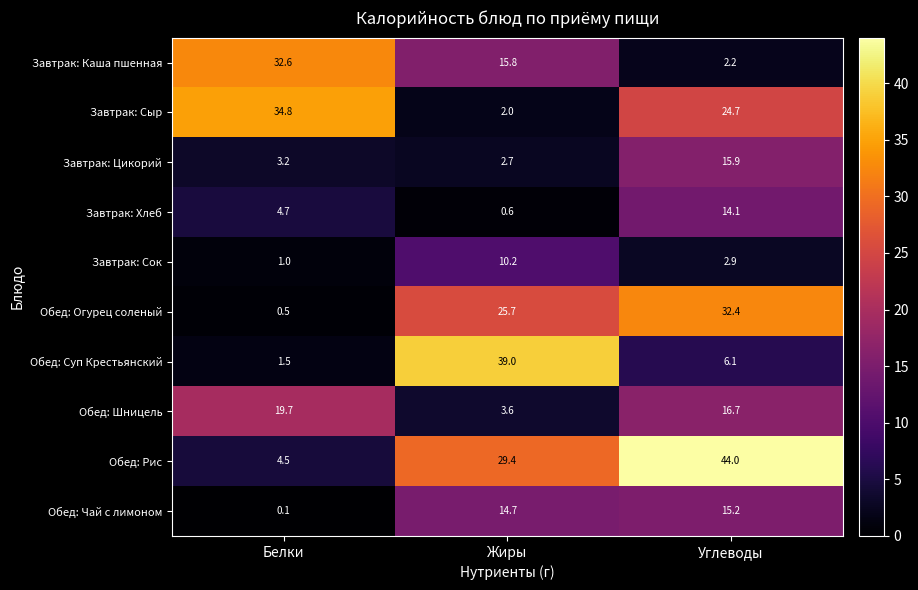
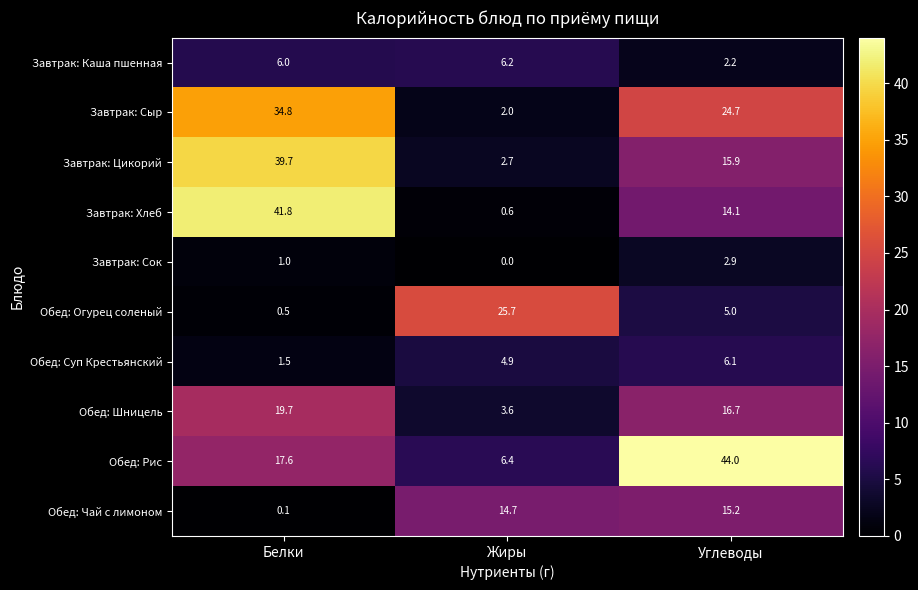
  {
    "Завтрак: Каша пшенная": {
-     "Белки": 32.6,
-     "Жиры": 15.8,
+     "Белки": 6.0,
+     "Жиры": 6.2,
      "Углеводы": 2.2
    },
    "Завтрак: Сыр": {
      "Белки": 34.8,
      "Жиры": 2.0,
      "Углеводы": 24.7
    },
    "Завтрак: Цикорий": {
-     "Белки": 3.2,
+     "Белки": 39.7,
      "Жиры": 2.7,
      "Углеводы": 15.9
    },
    "Завтрак: Хлеб": {
-     "Белки": 4.7,
+     "Белки": 41.8,
      "Жиры": 0.6,
      "Углеводы": 14.1
    },
    "Завтрак: Сок": {
      "Белки": 1.0,
-     "Жиры": 10.2,
+     "Жиры": 0.0,
      "Углеводы": 2.9
    },
    "Обед: Огурец соленый": {
      "Белки": 0.5,
      "Жиры": 25.7,
-     "Углеводы": 32.4
+     "Углеводы": 5.0
    },
    "Обед: Суп Крестьянский": {
      "Белки": 1.5,
-     "Жиры": 39.0,
+     "Жиры": 4.9,
      "Углеводы": 6.1
    },
    "Обед: Шницель": {
      "Белки": 19.7,
      "Жиры": 3.6,
      "Углеводы": 16.7
    },
    "Обед: Рис": {
-     "Белки": 4.5,
-     "Жиры": 29.4,
+     "Белки": 17.6,
+     "Жиры": 6.4,
      "Углеводы": 44.0
    },
    "Обед: Чай с лимоном": {
      "Белки": 0.1,
      "Жиры": 14.7,
      "Углеводы": 15.2
    }
  }
